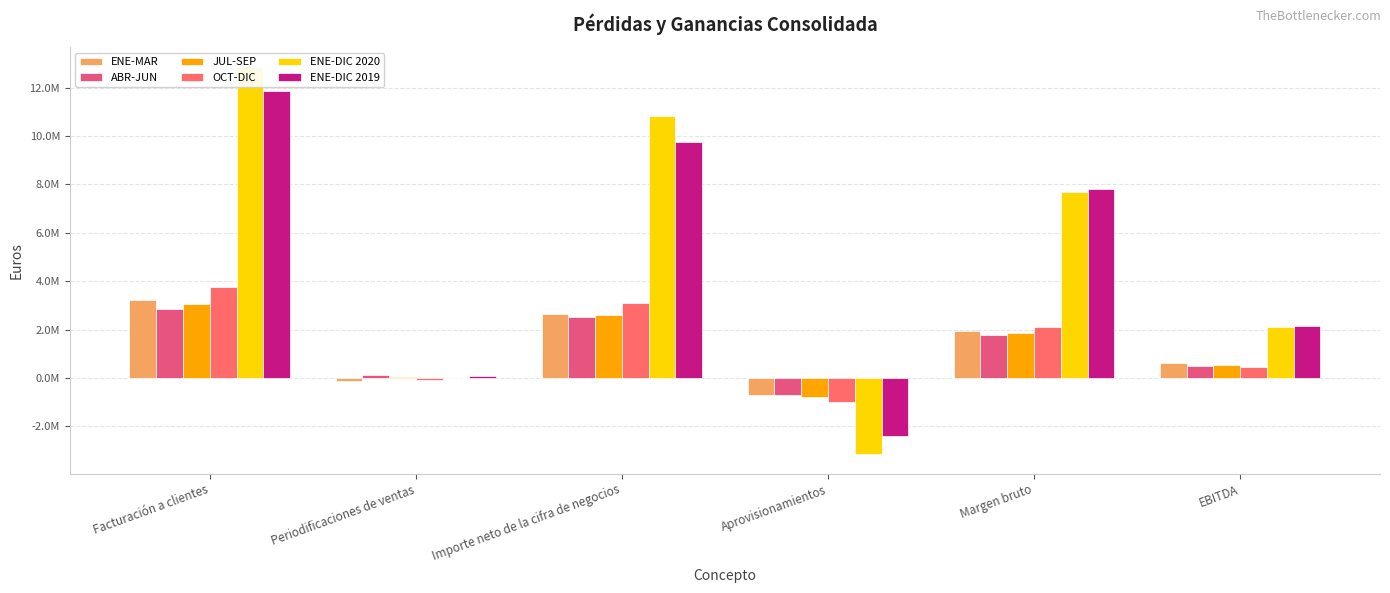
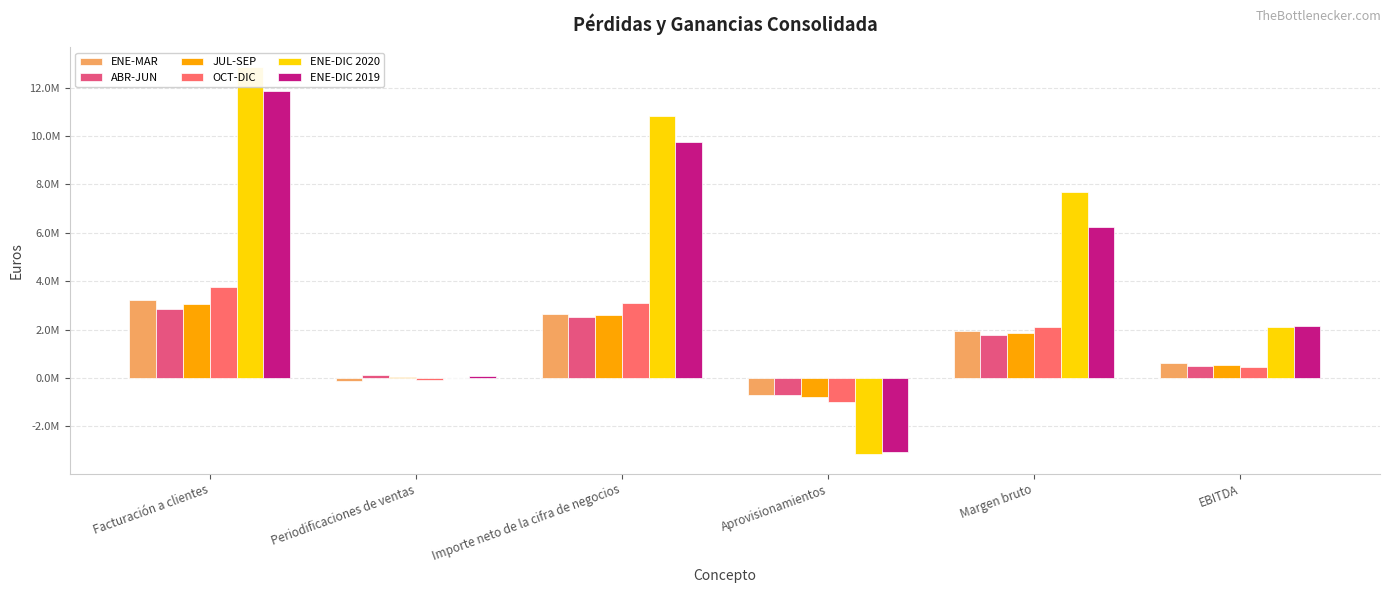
  {
    "ENE-DIC 2019": {
      "Facturación a clientes": 11800000,
      "Importe neto de la cifra de negocios": 9700000,
-     "Aprovisionamientos": -2400000,
-     "Margen bruto": 7800000,
+     "Aprovisionamientos": -3100000,
+     "Margen bruto": 6200000,
      "EBITDA": 2100000
    }
  }
